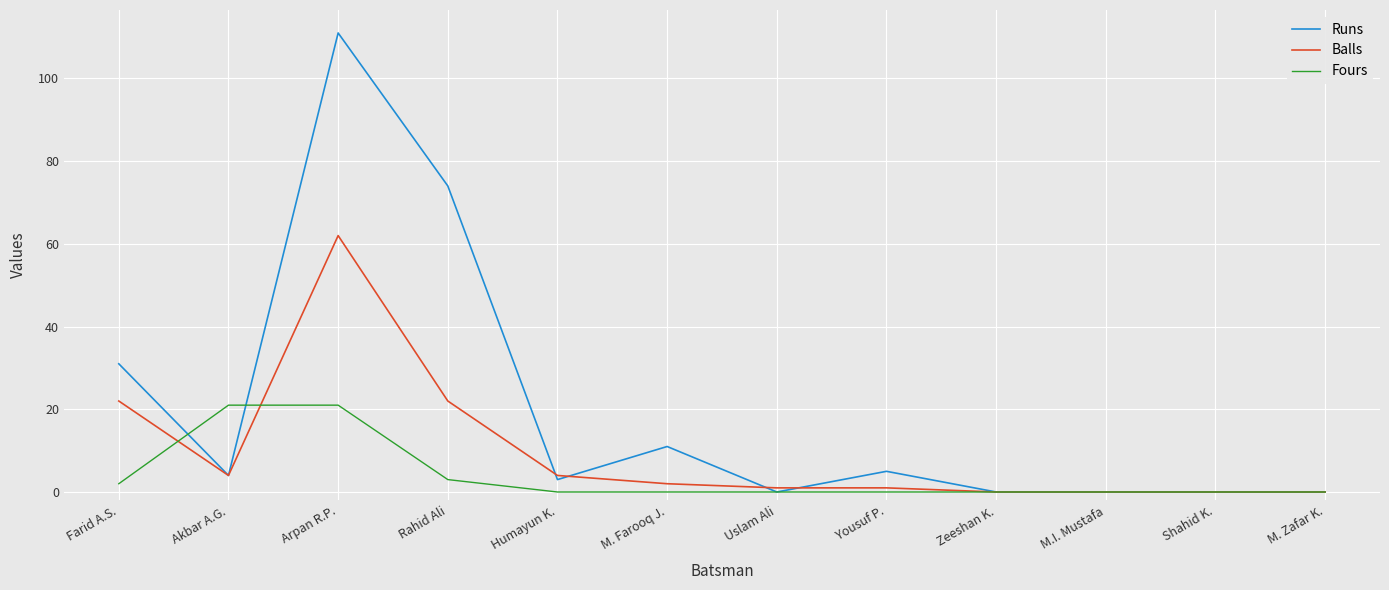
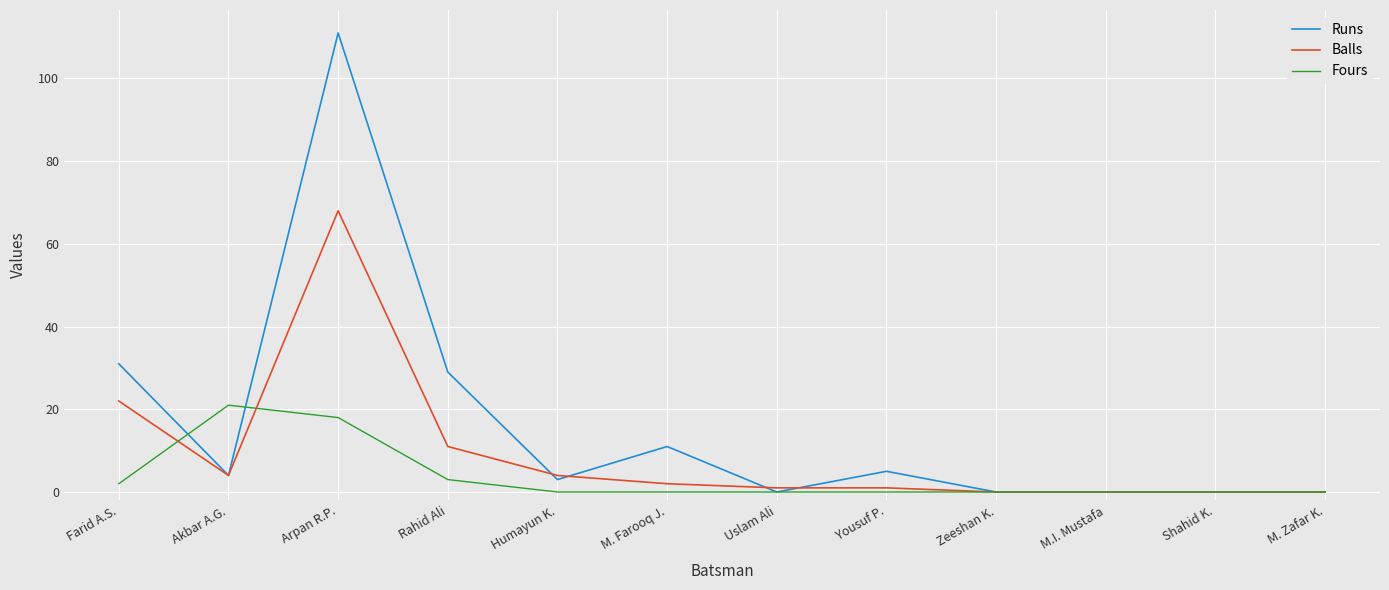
  {
    "Runs": {
      "Farid A.S.": 31,
      "Arpan R.P.": 111,
-     "Rahid Ali": 74,
+     "Rahid Ali": 29,
      "Humayun K.": 3,
      "M. Farooq J.": 11,
      "Yousuf P.": 5
    },
    "Balls": {
      "Farid A.S.": 22,
-     "Arpan R.P.": 62,
-     "Rahid Ali": 22,
+     "Arpan R.P.": 68,
+     "Rahid Ali": 11,
      "Humayun K.": 4,
      "M. Farooq J.": 2,
      "Uslam Ali": 1,
      "Yousuf P.": 1
    },
    "Fours": {
      "Farid A.S.": 2,
      "Akbar A.G.": 21,
-     "Arpan R.P.": 21,
+     "Arpan R.P.": 18,
      "Rahid Ali": 3,
      "Humayun K.": 0,
      "M. Farooq J.": 0,
      "Yousuf P.": 0
    }
  }
